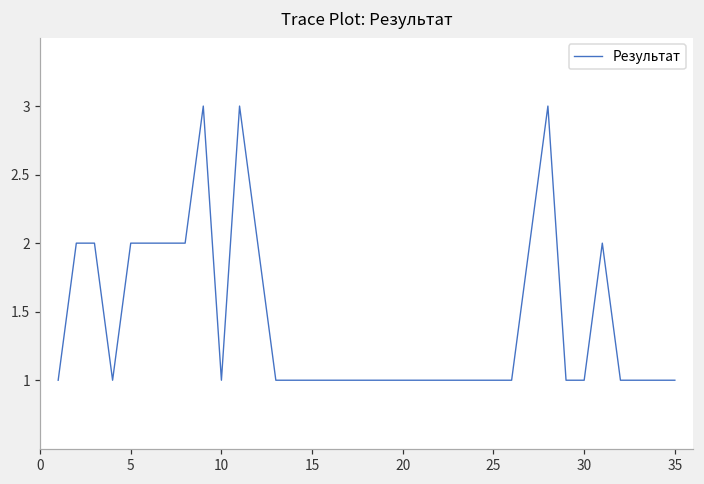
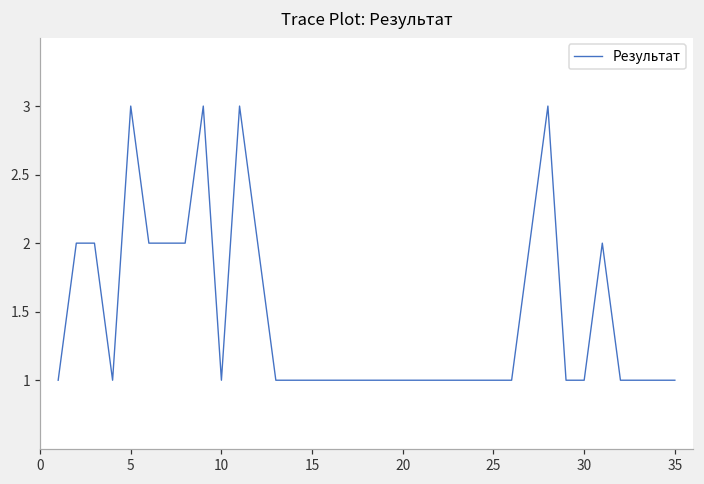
  {
-   "5": 2,
+   "5": 3,
    "10": 1,
    "15": 1,
    "20": 1,
    "25": 1,
    "30": 1,
    "35": 1
  }
